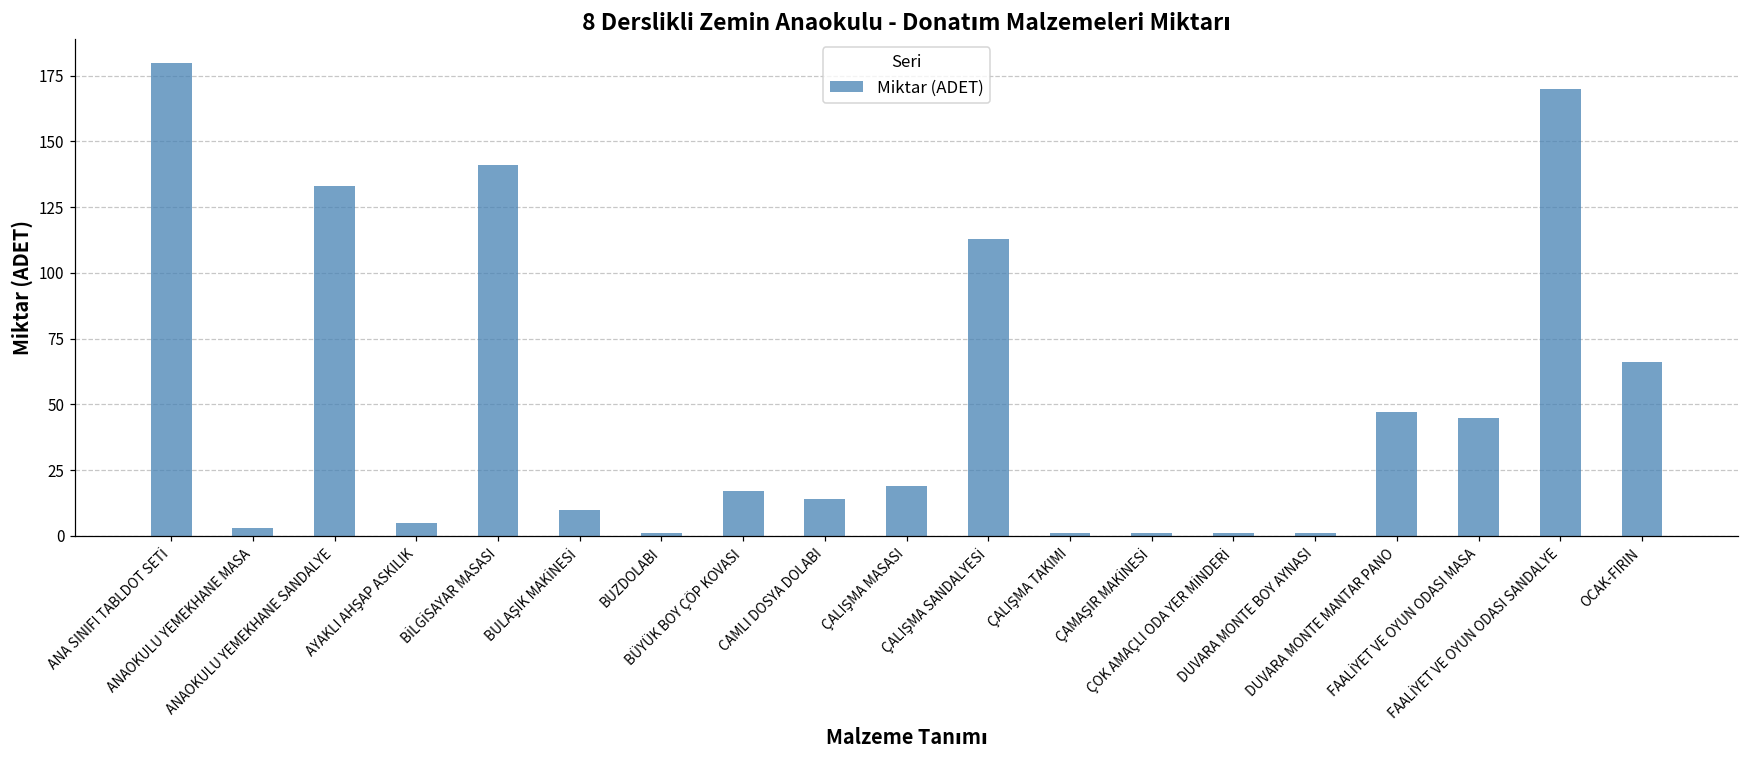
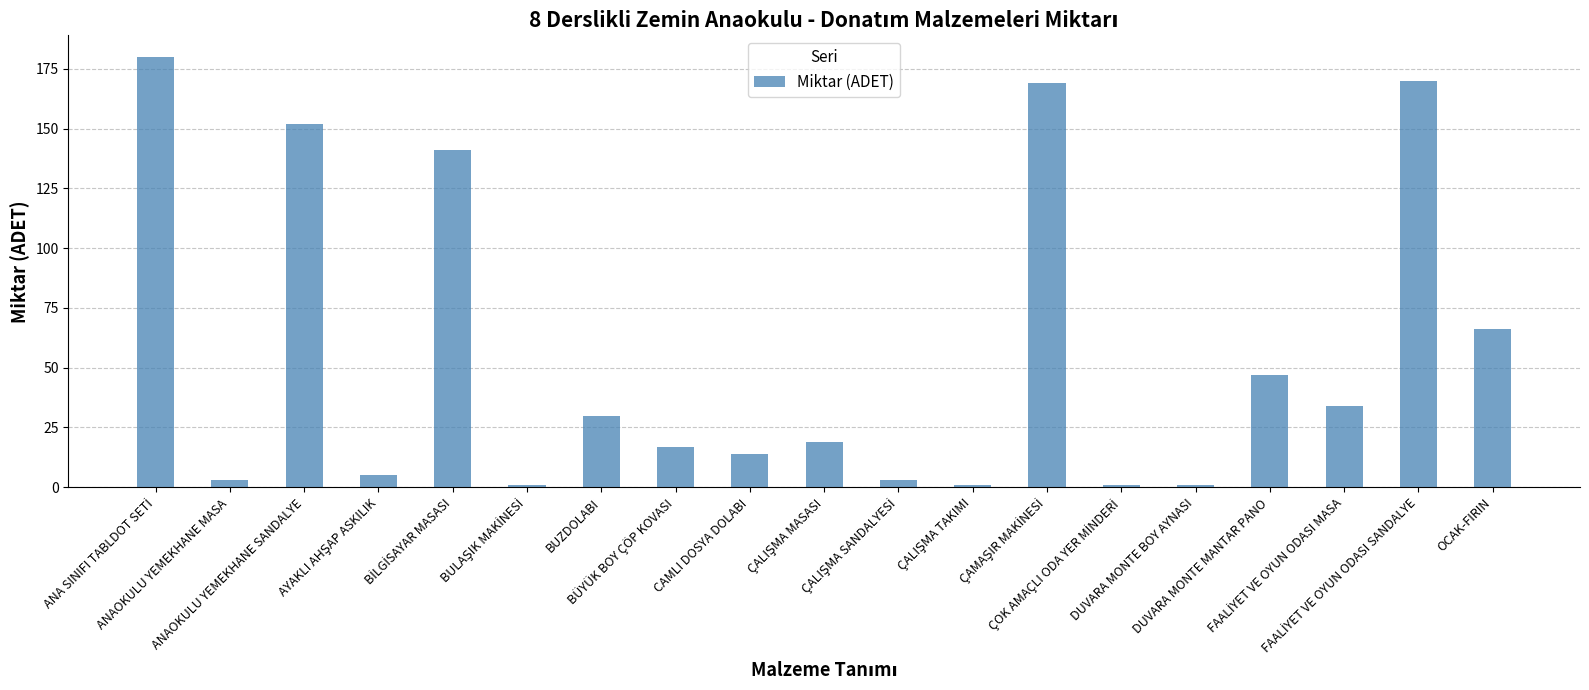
  {
    "ANA SINIFI TABLDOT SETİ": 180,
    "ANAOKULU YEMEKHANE MASA": 3,
-   "ANAOKULU YEMEKHANE SANDALYE": 133,
+   "ANAOKULU YEMEKHANE SANDALYE": 152,
    "AYAKLI AHŞAP ASKILIK": 5,
    "BİLGİSAYAR MASASI": 141,
-   "BULAŞIK MAKİNESİ": 10,
-   "BUZDOLABI": 1,
+   "BULAŞIK MAKİNESİ": 1,
+   "BUZDOLABI": 30,
    "BÜYÜK BOY ÇÖP KOVASI": 17,
    "CAMLI DOSYA DOLABI": 14,
    "ÇALIŞMA MASASI": 19,
-   "ÇALIŞMA SANDALYESİ": 113,
-   "ÇAMAŞIR MAKİNESİ": 1,
+   "ÇALIŞMA SANDALYESİ": 3,
+   "ÇAMAŞIR MAKİNESİ": 169,
    "DUVARA MONTE MANTAR PANO": 47,
-   "FAALİYET VE OYUN ODASI MASA": 45,
+   "FAALİYET VE OYUN ODASI MASA": 34,
    "FAALİYET VE OYUN ODASI SANDALYE": 170,
    "OCAK-FIRIN": 66
  }
